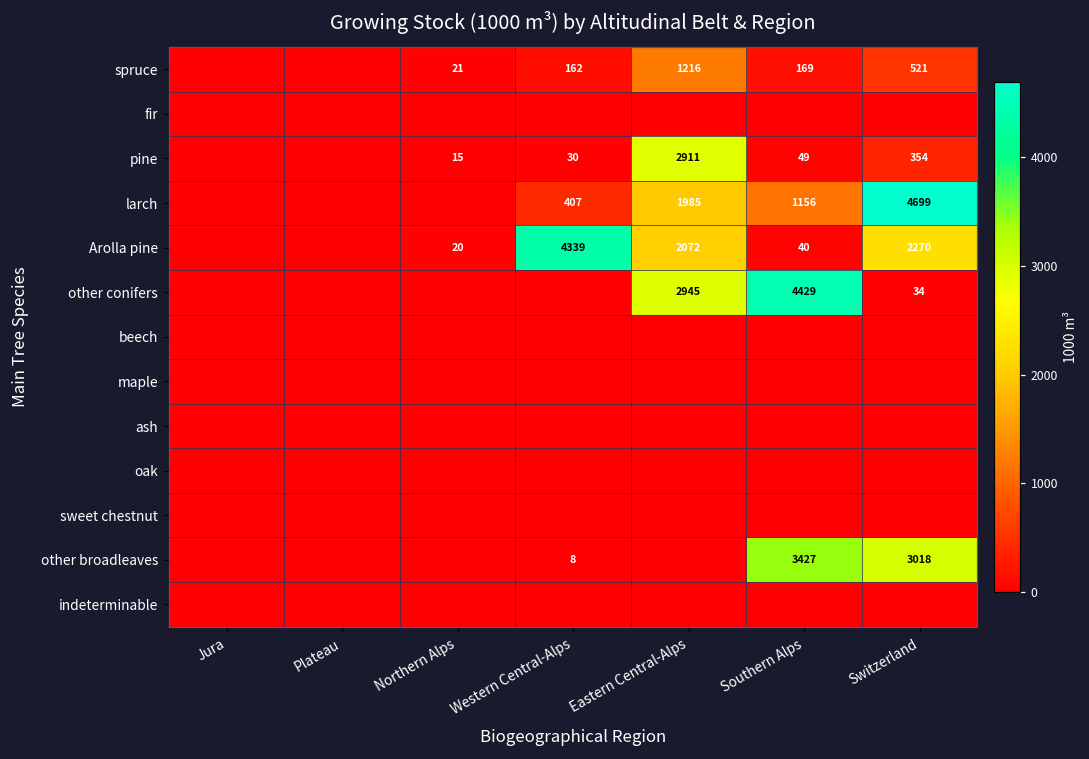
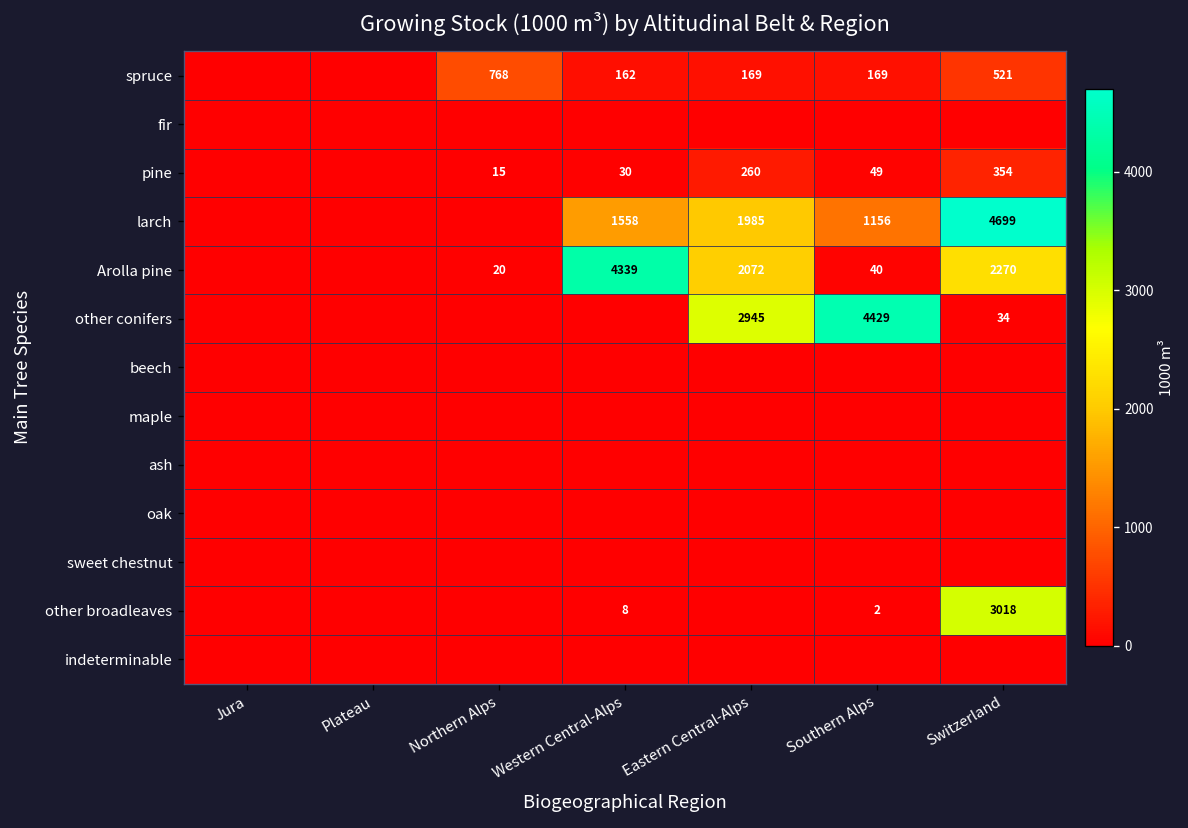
  {
    "spruce": {
-     "Northern Alps": 21,
+     "Northern Alps": 768,
      "Western Central-Alps": 162,
-     "Eastern Central-Alps": 1216,
+     "Eastern Central-Alps": 169,
      "Southern Alps": 169,
      "Switzerland": 521
    },
    "pine": {
      "Northern Alps": 15,
      "Western Central-Alps": 30,
-     "Eastern Central-Alps": 2911,
+     "Eastern Central-Alps": 260,
      "Southern Alps": 49,
      "Switzerland": 354
    },
    "larch": {
-     "Western Central-Alps": 407,
+     "Western Central-Alps": 1558,
      "Eastern Central-Alps": 1985,
      "Southern Alps": 1156,
      "Switzerland": 4699
    },
    "Arolla pine": {
      "Northern Alps": 20,
      "Western Central-Alps": 4339,
      "Eastern Central-Alps": 2072,
      "Southern Alps": 40,
      "Switzerland": 2270
    },
    "other conifers": {
      "Eastern Central-Alps": 2945,
      "Southern Alps": 4429,
      "Switzerland": 34
    },
    "other broadleaves": {
      "Western Central-Alps": 8,
-     "Southern Alps": 3427,
+     "Southern Alps": 2,
      "Switzerland": 3018
    }
  }
